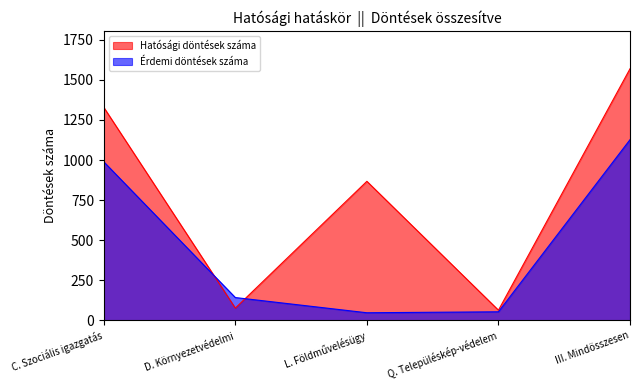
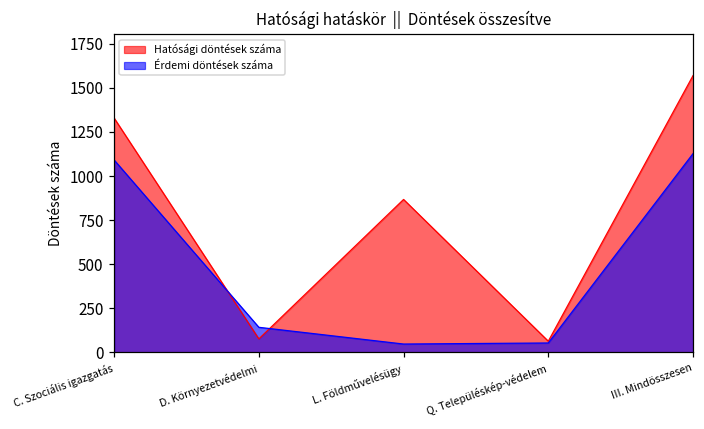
  {
    "Hatósági döntések száma": {
      "C. Szociális igazgatás": 1330,
      "D. Környezetvédelmi": 80,
      "L. Földművelésügy": 870,
      "III. Mindösszesen": 1570
    },
    "Érdemi döntések száma": {
-     "C. Szociális igazgatás": 990,
+     "C. Szociális igazgatás": 1090,
      "D. Környezetvédelmi": 140,
      "L. Földművelésügy": 50,
      "III. Mindösszesen": 1130
    }
  }
